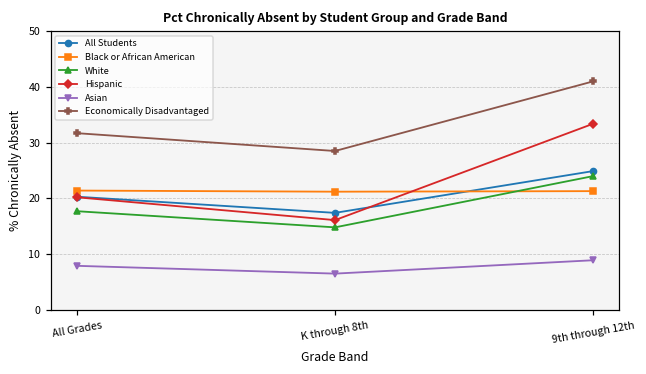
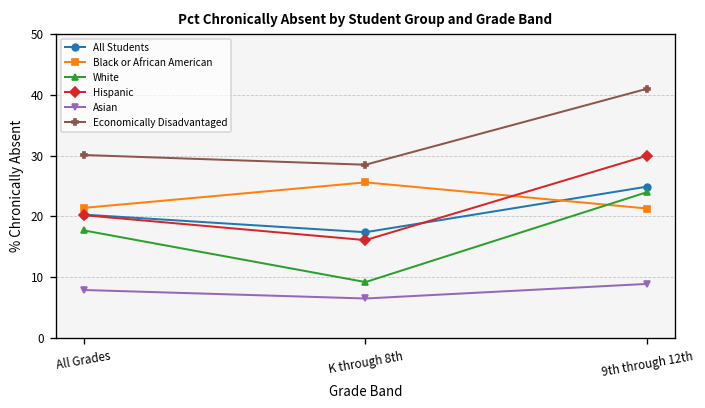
  {
    "All Students": {
      "K through 8th": 17,
      "9th through 12th": 25
    },
    "Black or African American": {
      "All Grades": 21,
-     "K through 8th": 21,
+     "K through 8th": 26,
      "9th through 12th": 21
    },
    "White": {
      "All Grades": 18,
-     "K through 8th": 15,
+     "K through 8th": 9,
      "9th through 12th": 24
    },
    "Hispanic": {
      "K through 8th": 16,
-     "9th through 12th": 33
+     "9th through 12th": 30
    },
    "Asian": {
      "All Grades": 8,
      "K through 8th": 7,
      "9th through 12th": 9
    },
    "Economically Disadvantaged": {
-     "All Grades": 32,
+     "All Grades": 30,
      "K through 8th": 29,
      "9th through 12th": 41
    }
  }
